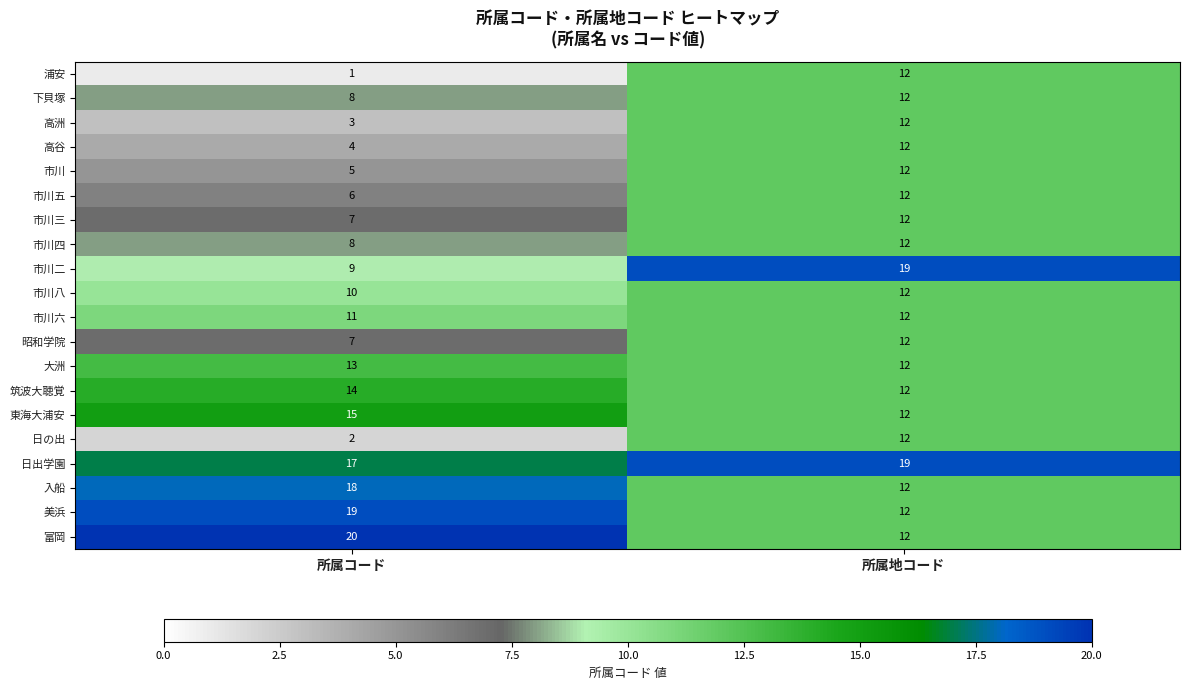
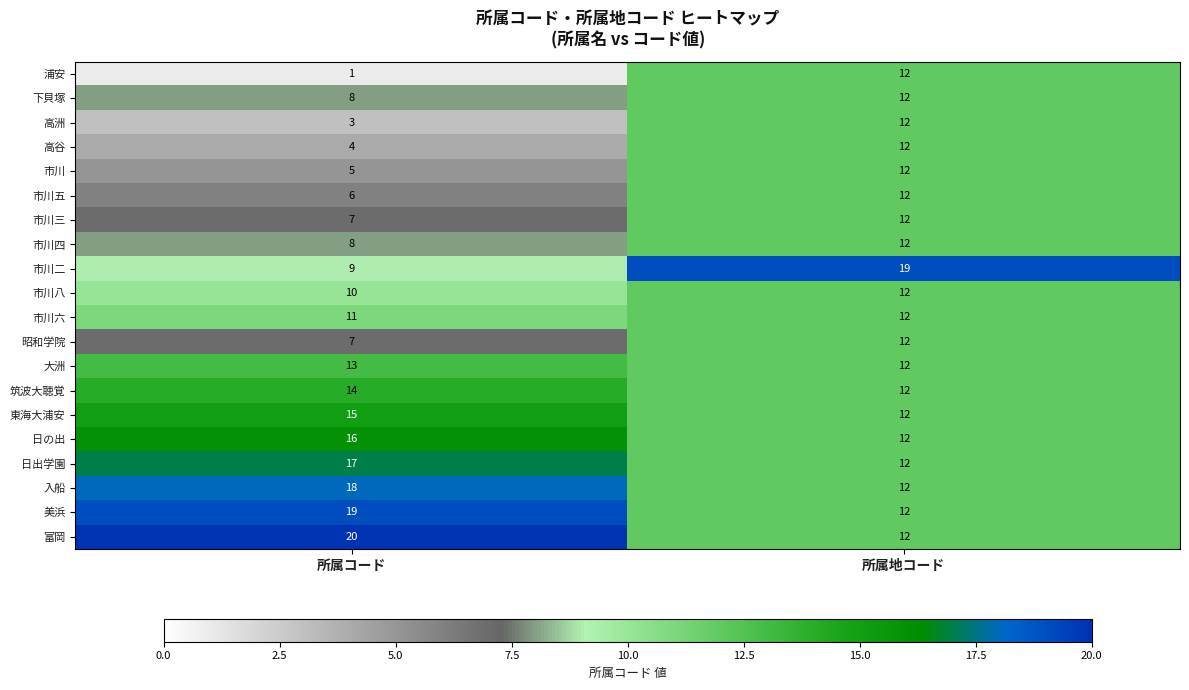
  {
    "浦安": {
      "所属コード": 1,
      "所属地コード": 12
    },
    "下貝塚": {
      "所属コード": 8,
      "所属地コード": 12
    },
    "高洲": {
      "所属コード": 3,
      "所属地コード": 12
    },
    "高谷": {
      "所属コード": 4,
      "所属地コード": 12
    },
    "市川": {
      "所属コード": 5,
      "所属地コード": 12
    },
    "市川五": {
      "所属コード": 6,
      "所属地コード": 12
    },
    "市川三": {
      "所属コード": 7,
      "所属地コード": 12
    },
    "市川四": {
      "所属コード": 8,
      "所属地コード": 12
    },
    "市川二": {
      "所属コード": 9,
      "所属地コード": 19
    },
    "市川八": {
      "所属コード": 10,
      "所属地コード": 12
    },
    "市川六": {
      "所属コード": 11,
      "所属地コード": 12
    },
    "昭和学院": {
      "所属コード": 7,
      "所属地コード": 12
    },
    "大洲": {
      "所属コード": 13,
      "所属地コード": 12
    },
    "筑波大聴覚": {
      "所属コード": 14,
      "所属地コード": 12
    },
    "東海大浦安": {
      "所属コード": 15,
      "所属地コード": 12
    },
    "日の出": {
-     "所属コード": 2,
+     "所属コード": 16,
      "所属地コード": 12
    },
    "日出学園": {
      "所属コード": 17,
-     "所属地コード": 19
+     "所属地コード": 12
    },
    "入船": {
      "所属コード": 18,
      "所属地コード": 12
    },
    "美浜": {
      "所属コード": 19,
      "所属地コード": 12
    },
    "富岡": {
      "所属コード": 20,
      "所属地コード": 12
    }
  }
